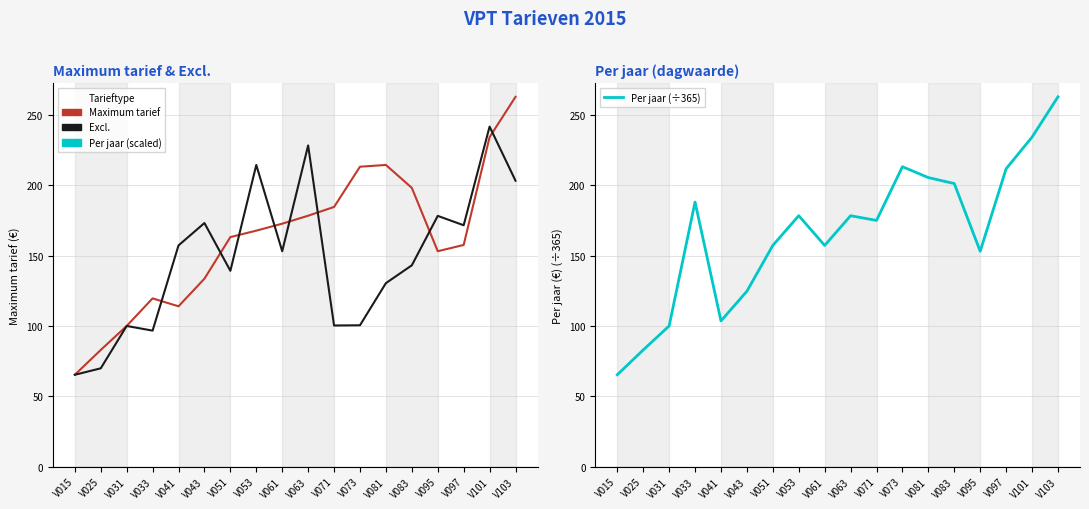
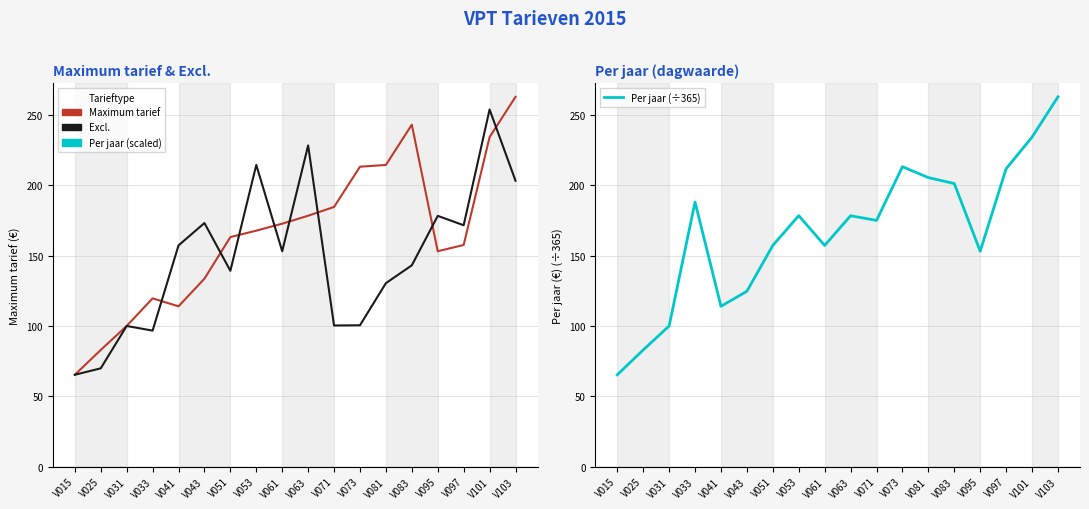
  {
    "Maximum tarief & Excl.": {
      "Maximum tarief": {
        "V025": 83,
        "V033": 120,
        "V041": 114,
        "V043": 134,
        "V051": 163,
        "V053": 168,
        "V061": 173,
        "V063": 178,
        "V071": 185,
        "V073": 213,
        "V081": 215,
-       "V083": 198,
+       "V083": 243,
        "V095": 153,
        "V097": 158,
        "V101": 234,
        "V103": 263
      },
      "Excl.": {
        "V025": 70,
        "V033": 97,
        "V041": 157,
        "V043": 173,
        "V051": 139,
        "V053": 215,
        "V061": 153,
        "V063": 228,
        "V071": 100,
        "V073": 100,
        "V081": 130,
        "V083": 143,
        "V095": 178,
        "V097": 172,
-       "V101": 242,
+       "V101": 254,
        "V103": 203
      }
    },
    "Per jaar (dagwaarde)": {
      "V015": 65,
      "V025": 83,
      "V031": 100,
      "V033": 188,
-     "V041": 104,
+     "V041": 114,
      "V043": 125,
      "V051": 157,
      "V053": 178,
      "V061": 157,
      "V063": 178,
      "V071": 175,
      "V073": 213,
      "V081": 206,
      "V083": 201,
      "V095": 153,
      "V097": 212,
      "V101": 234,
      "V103": 263
    }
  }
